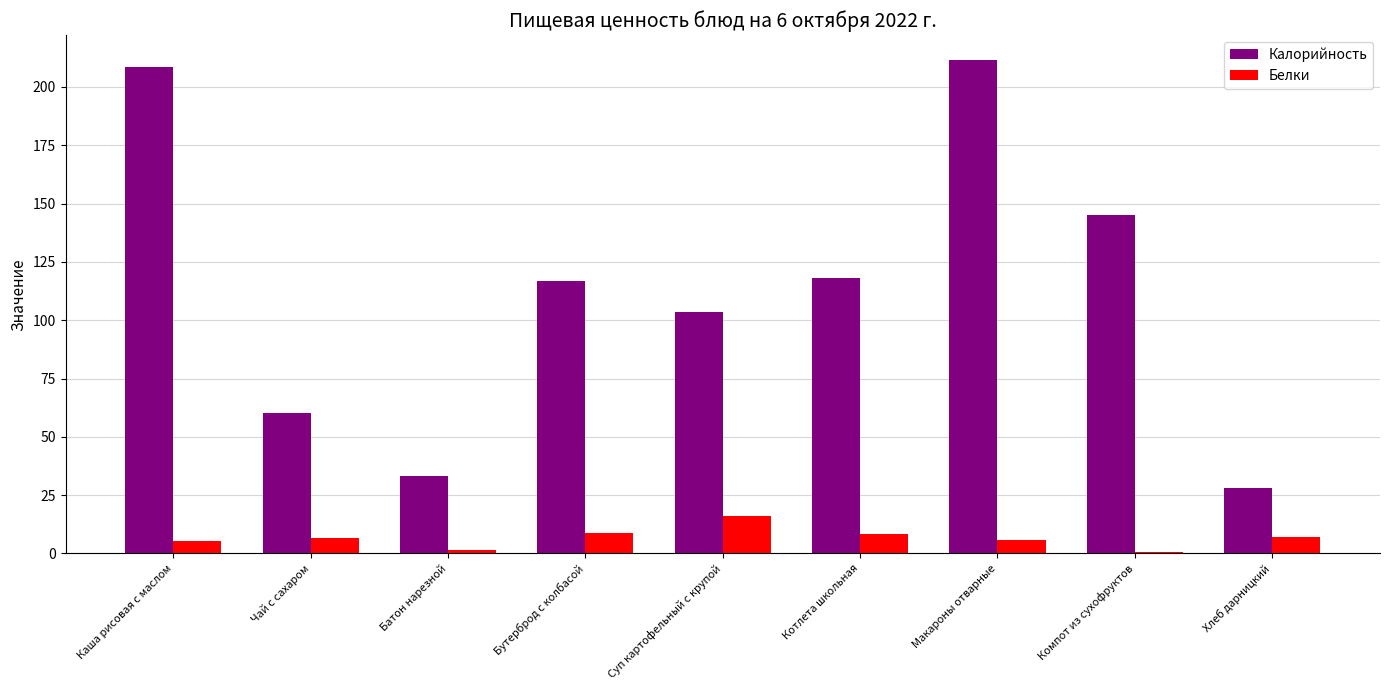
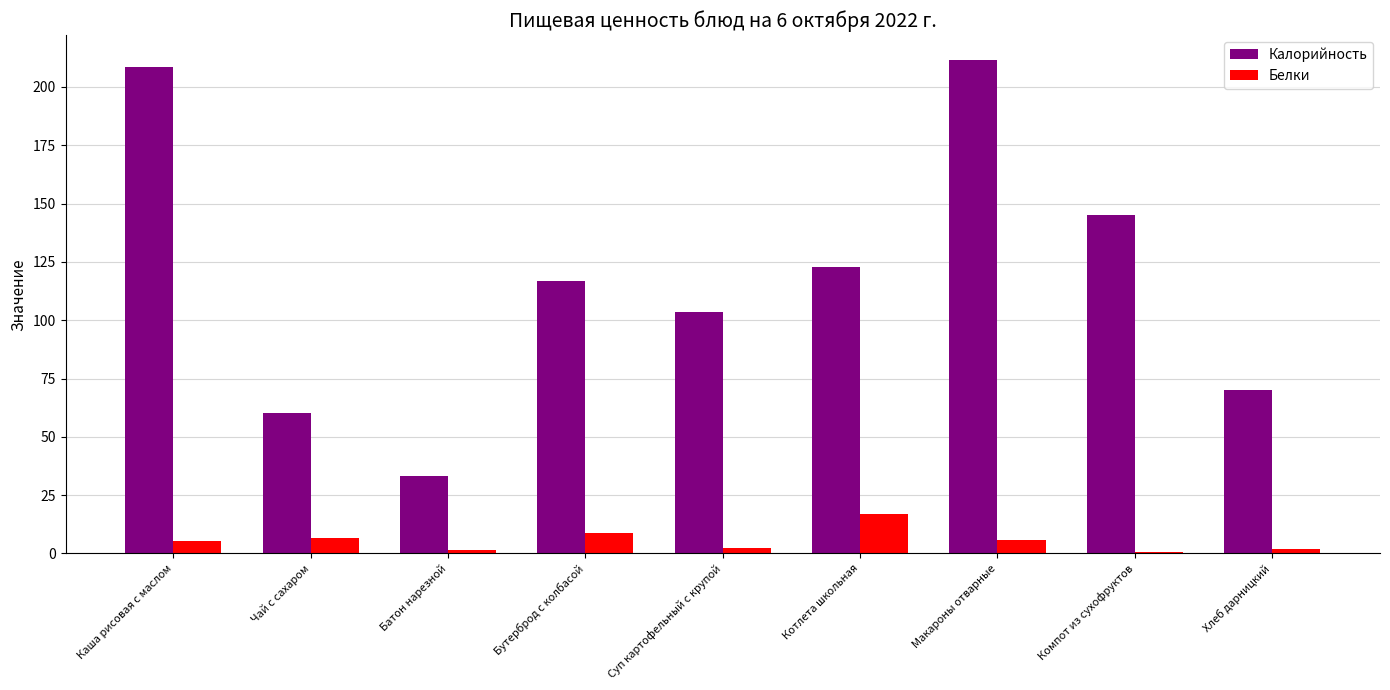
  {
    "Калорийность": {
      "Каша рисовая с маслом": 209,
      "Чай с сахаром": 60,
      "Батон нарезной": 33,
      "Бутерброд с колбасой": 117,
      "Суп картофельный с крупой": 103,
-     "Котлета школьная": 118,
+     "Котлета школьная": 123,
      "Макароны отварные": 212,
      "Компот из сухофруктов": 145,
-     "Хлеб дарницкий": 28
+     "Хлеб дарницкий": 70
    },
    "Белки": {
      "Каша рисовая с маслом": 5,
      "Чай с сахаром": 7,
      "Батон нарезной": 1,
      "Бутерброд с колбасой": 9,
-     "Суп картофельный с крупой": 16,
-     "Котлета школьная": 8,
+     "Суп картофельный с крупой": 2,
+     "Котлета школьная": 17,
      "Макароны отварные": 6,
-     "Хлеб дарницкий": 7
+     "Хлеб дарницкий": 2
    }
  }
